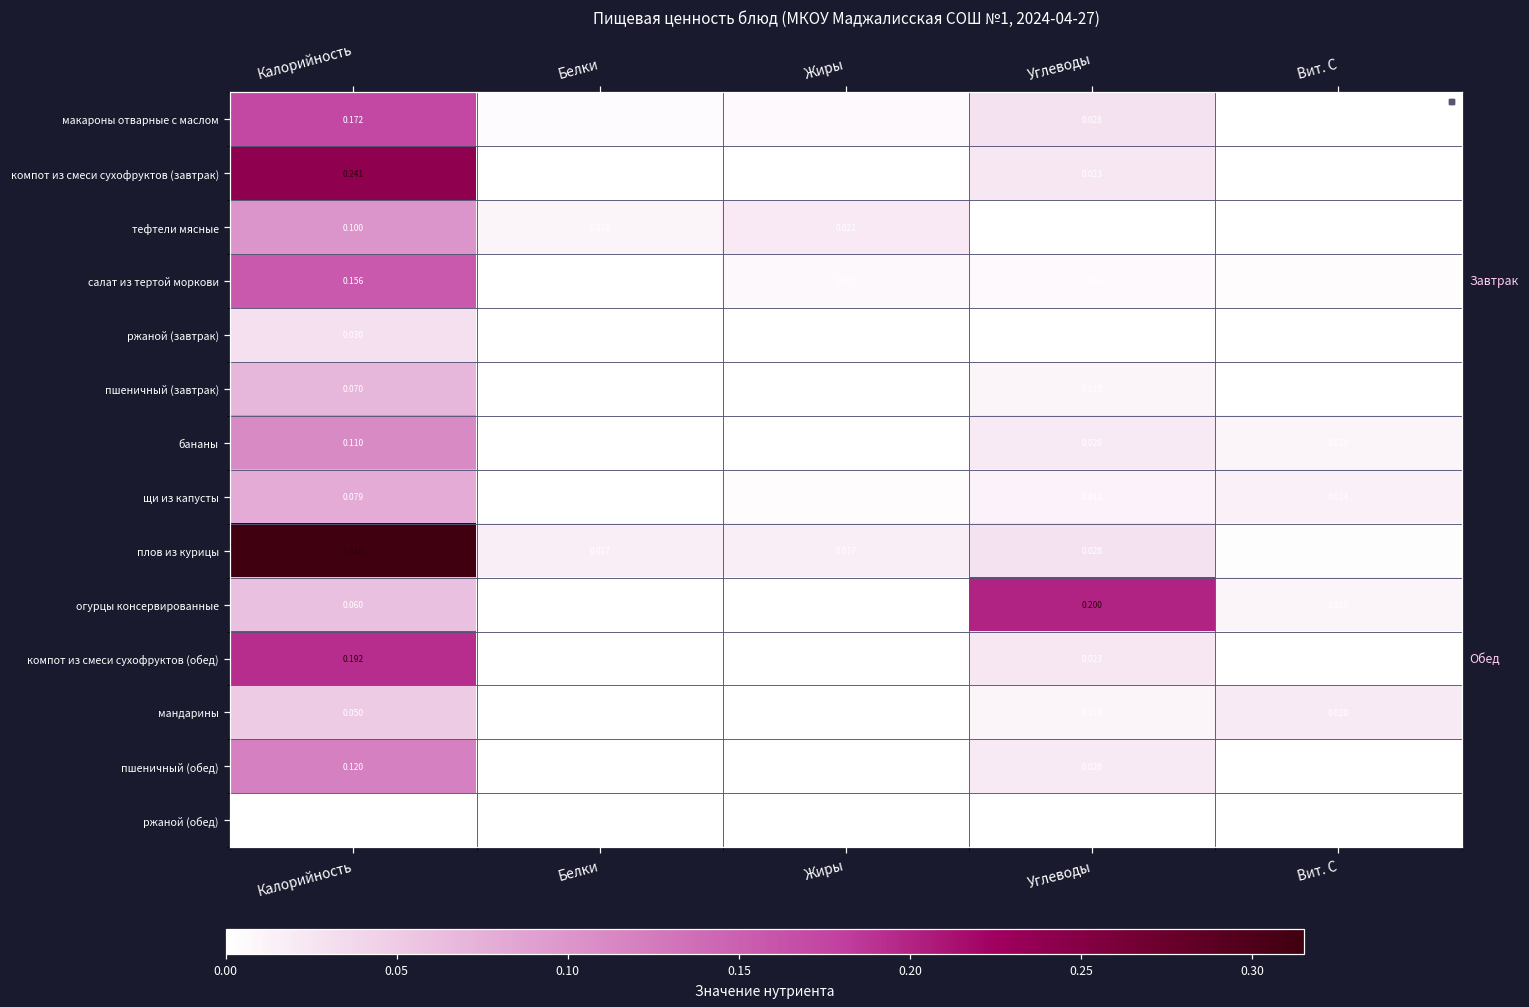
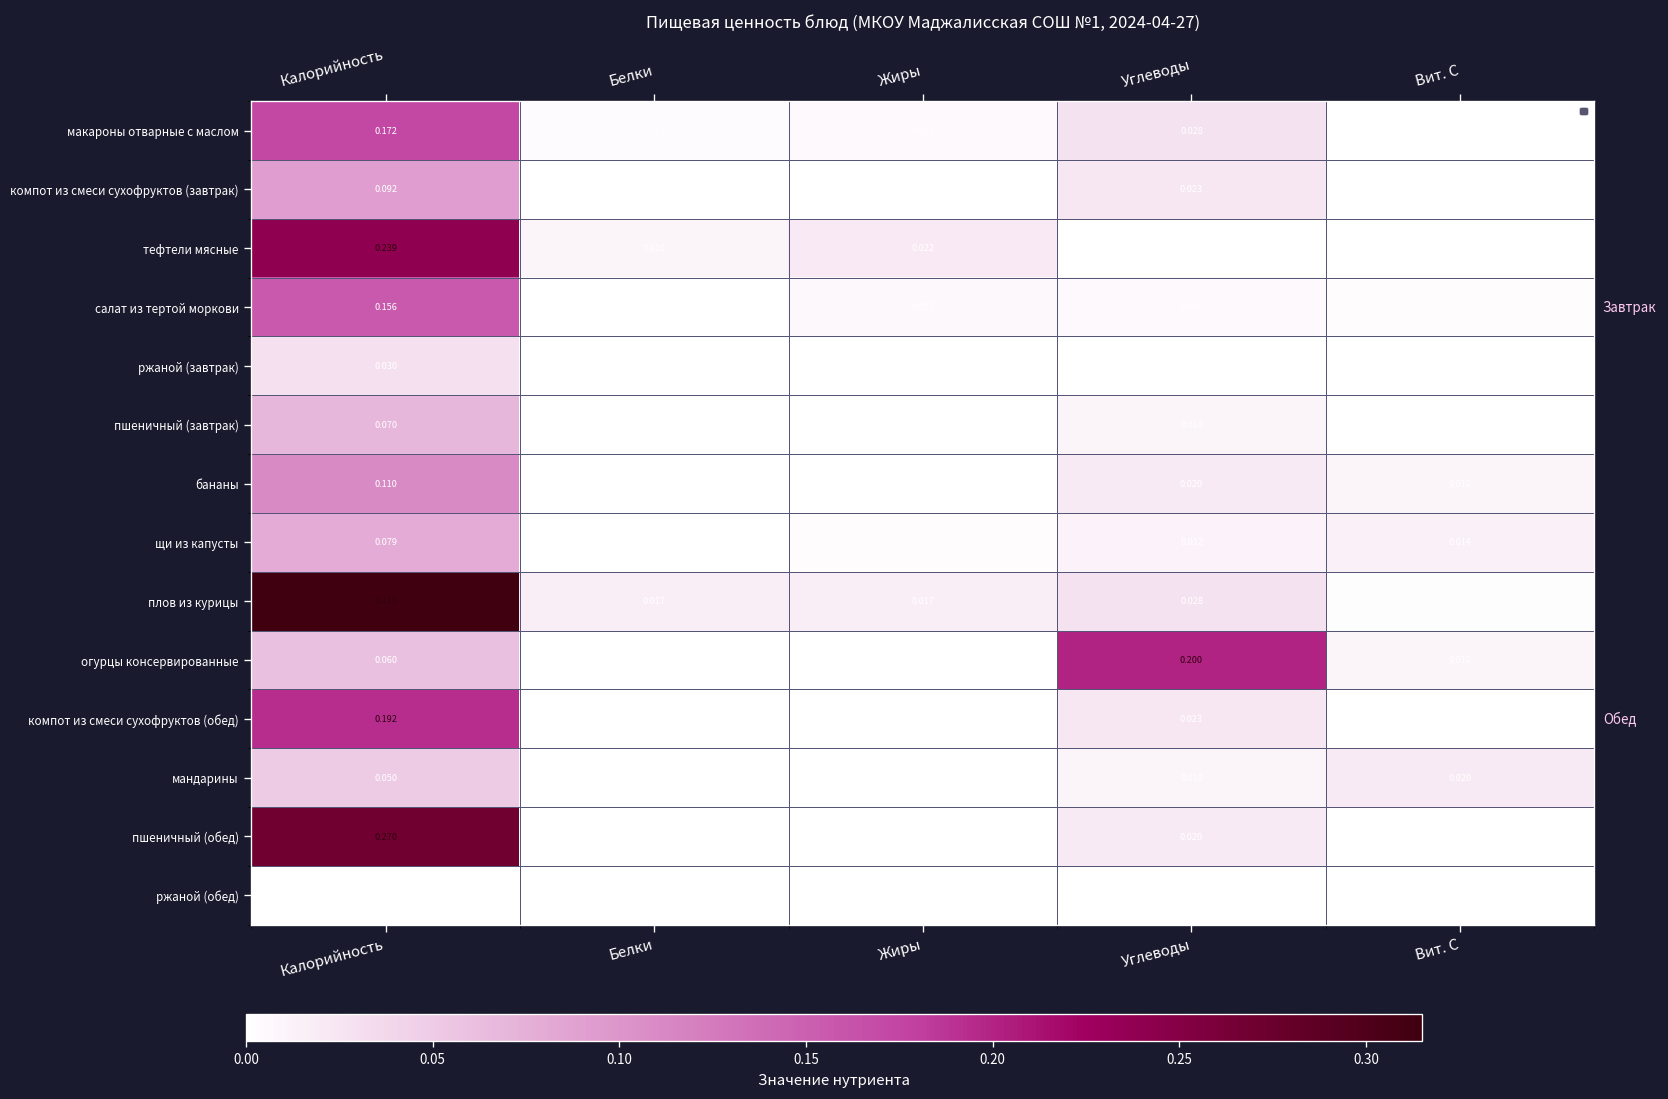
  {
    "макароны отварные с маслом": {
      "Калорийность": 0.172
    },
    "компот из смеси сухофруктов (завтрак)": {
-     "Калорийность": 0.241
+     "Калорийность": 0.092
    },
    "тефтели мясные": {
-     "Калорийность": 0.100
+     "Калорийность": 0.239
    },
    "салат из тертой моркови": {
      "Калорийность": 0.156
    },
    "пшеничный (завтрак)": {
      "Калорийность": 0.070
    },
    "бананы": {
      "Калорийность": 0.110
    },
    "щи из капусты": {
      "Калорийность": 0.079
    },
    "огурцы консервированные": {
      "Калорийность": 0.060,
      "Углеводы": 0.200
    },
    "компот из смеси сухофруктов (обед)": {
      "Калорийность": 0.192
    },
    "пшеничный (обед)": {
-     "Калорийность": 0.120
+     "Калорийность": 0.270
    }
  }
